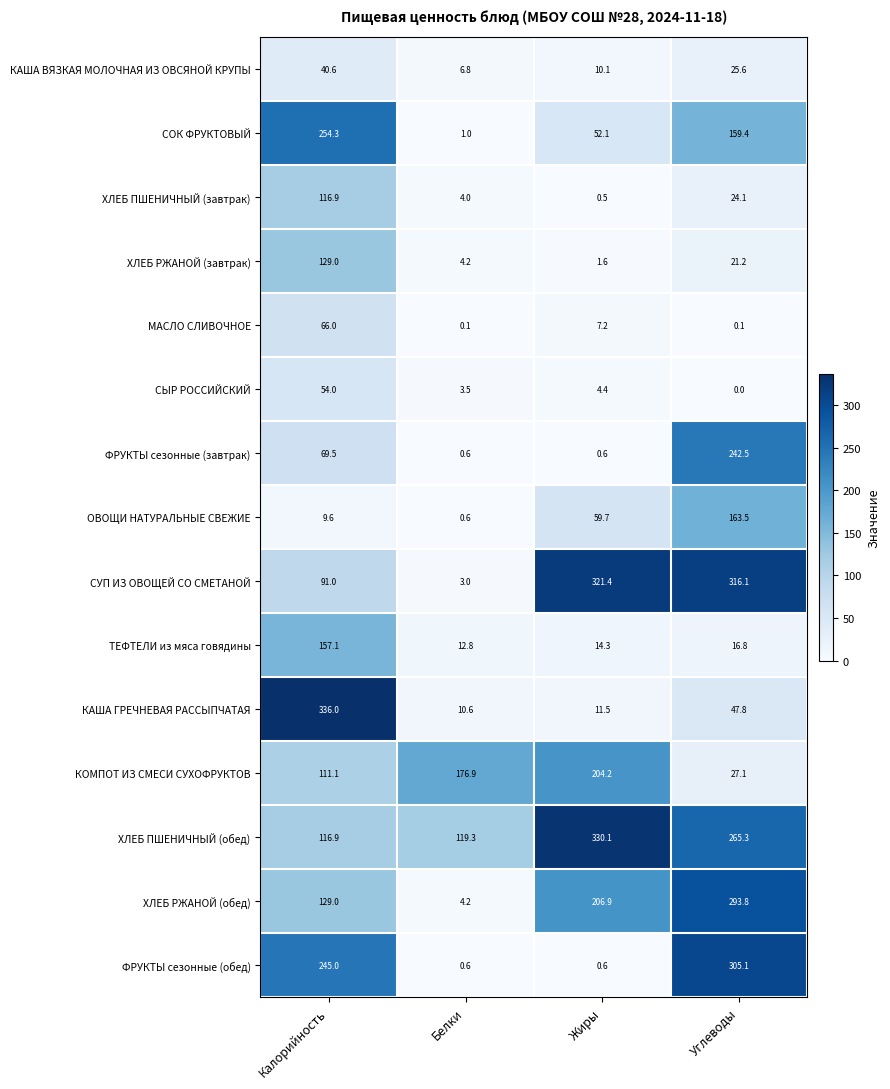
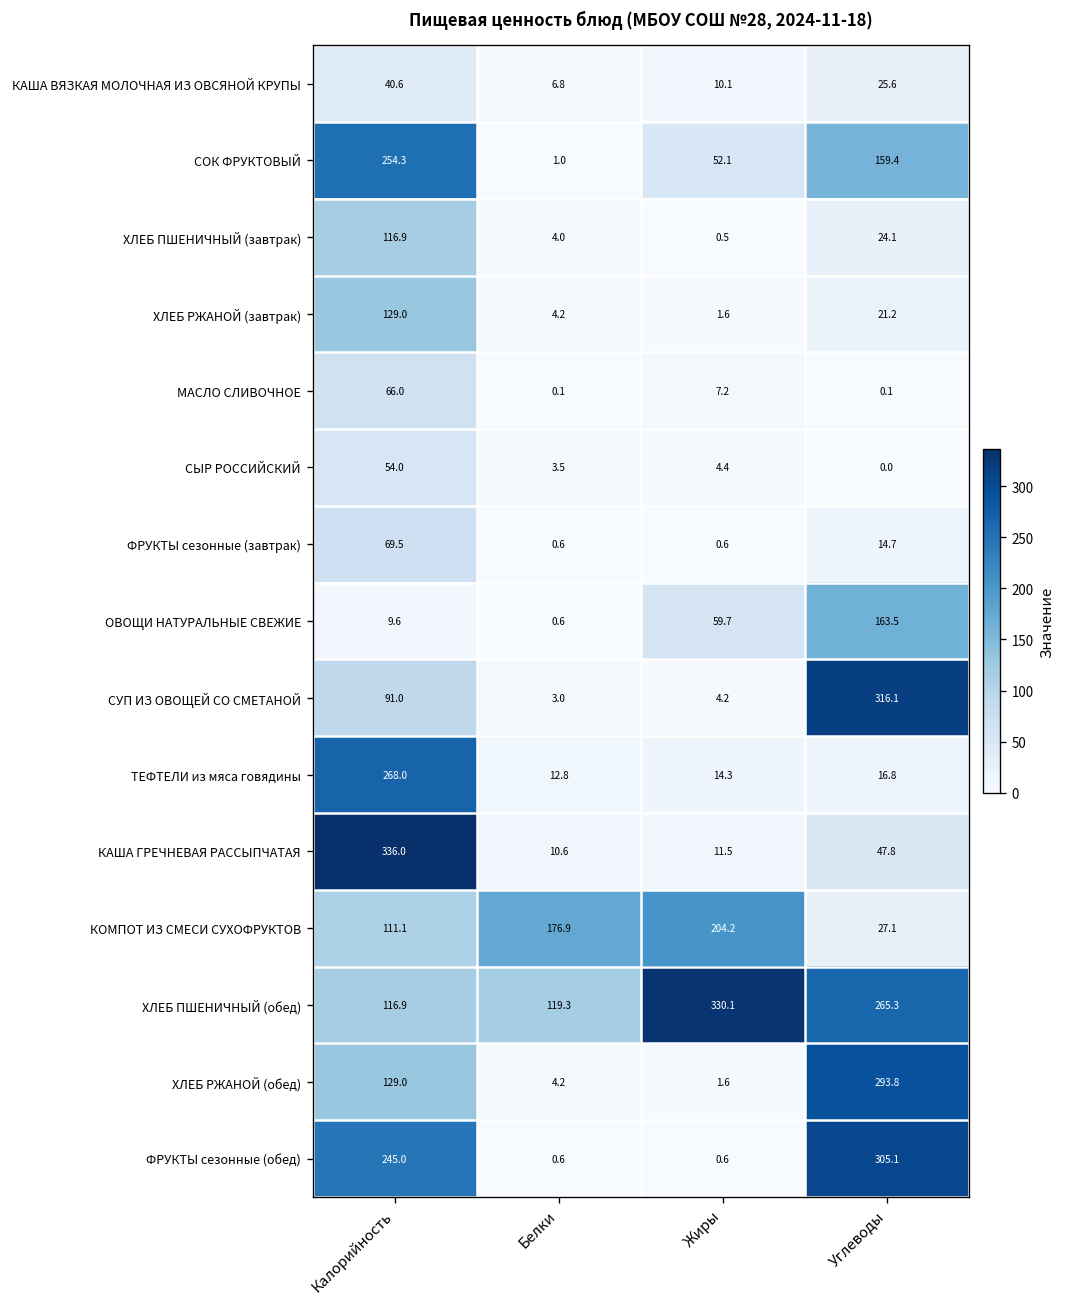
  {
    "КАША ВЯЗКАЯ МОЛОЧНАЯ ИЗ ОВСЯНОЙ КРУПЫ": {
      "Калорийность": 40.6,
      "Белки": 6.8,
      "Жиры": 10.1,
      "Углеводы": 25.6
    },
    "СОК ФРУКТОВЫЙ": {
      "Калорийность": 254.3,
      "Белки": 1.0,
      "Жиры": 52.1,
      "Углеводы": 159.4
    },
    "ХЛЕБ ПШЕНИЧНЫЙ (завтрак)": {
      "Калорийность": 116.9,
      "Белки": 4.0,
      "Жиры": 0.5,
      "Углеводы": 24.1
    },
    "ХЛЕБ РЖАНОЙ (завтрак)": {
      "Калорийность": 129.0,
      "Белки": 4.2,
      "Жиры": 1.6,
      "Углеводы": 21.2
    },
    "МАСЛО СЛИВОЧНОЕ": {
      "Калорийность": 66.0,
      "Белки": 0.1,
      "Жиры": 7.2,
      "Углеводы": 0.1
    },
    "СЫР РОССИЙСКИЙ": {
      "Калорийность": 54.0,
      "Белки": 3.5,
      "Жиры": 4.4,
      "Углеводы": 0.0
    },
    "ФРУКТЫ сезонные (завтрак)": {
      "Калорийность": 69.5,
      "Белки": 0.6,
      "Жиры": 0.6,
-     "Углеводы": 242.5
+     "Углеводы": 14.7
    },
    "ОВОЩИ НАТУРАЛЬНЫЕ СВЕЖИЕ": {
      "Калорийность": 9.6,
      "Белки": 0.6,
      "Жиры": 59.7,
      "Углеводы": 163.5
    },
    "СУП ИЗ ОВОЩЕЙ СО СМЕТАНОЙ": {
      "Калорийность": 91.0,
      "Белки": 3.0,
-     "Жиры": 321.4,
+     "Жиры": 4.2,
      "Углеводы": 316.1
    },
    "ТЕФТЕЛИ из мяса говядины": {
-     "Калорийность": 157.1,
+     "Калорийность": 268.0,
      "Белки": 12.8,
      "Жиры": 14.3,
      "Углеводы": 16.8
    },
    "КАША ГРЕЧНЕВАЯ РАССЫПЧАТАЯ": {
      "Калорийность": 336.0,
      "Белки": 10.6,
      "Жиры": 11.5,
      "Углеводы": 47.8
    },
    "КОМПОТ ИЗ СМЕСИ СУХОФРУКТОВ": {
      "Калорийность": 111.1,
      "Белки": 176.9,
      "Жиры": 204.2,
      "Углеводы": 27.1
    },
    "ХЛЕБ ПШЕНИЧНЫЙ (обед)": {
      "Калорийность": 116.9,
      "Белки": 119.3,
      "Жиры": 330.1,
      "Углеводы": 265.3
    },
    "ХЛЕБ РЖАНОЙ (обед)": {
      "Калорийность": 129.0,
      "Белки": 4.2,
-     "Жиры": 206.9,
+     "Жиры": 1.6,
      "Углеводы": 293.8
    },
    "ФРУКТЫ сезонные (обед)": {
      "Калорийность": 245.0,
      "Белки": 0.6,
      "Жиры": 0.6,
      "Углеводы": 305.1
    }
  }
